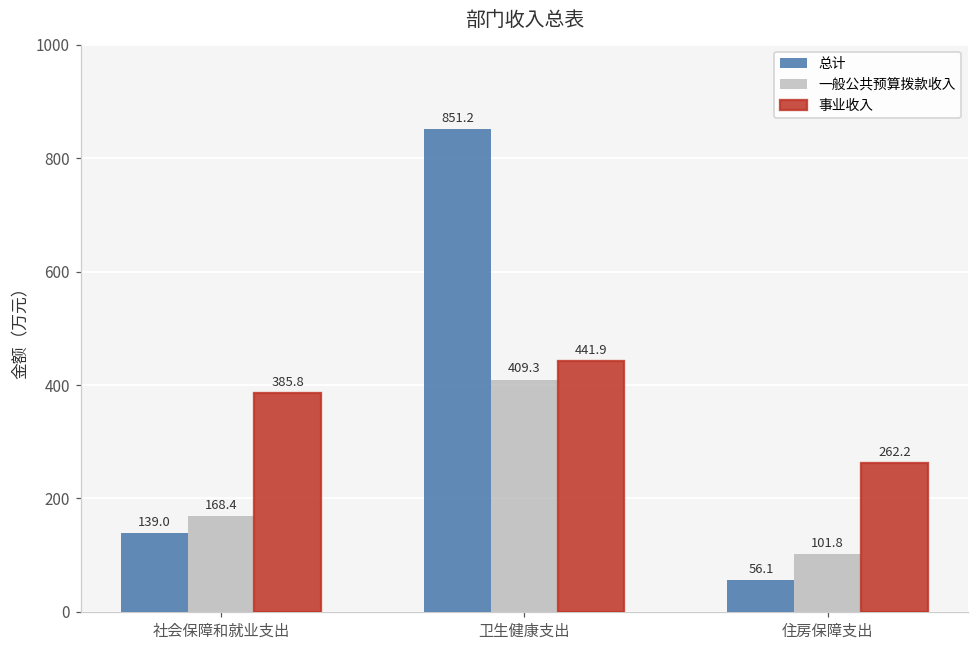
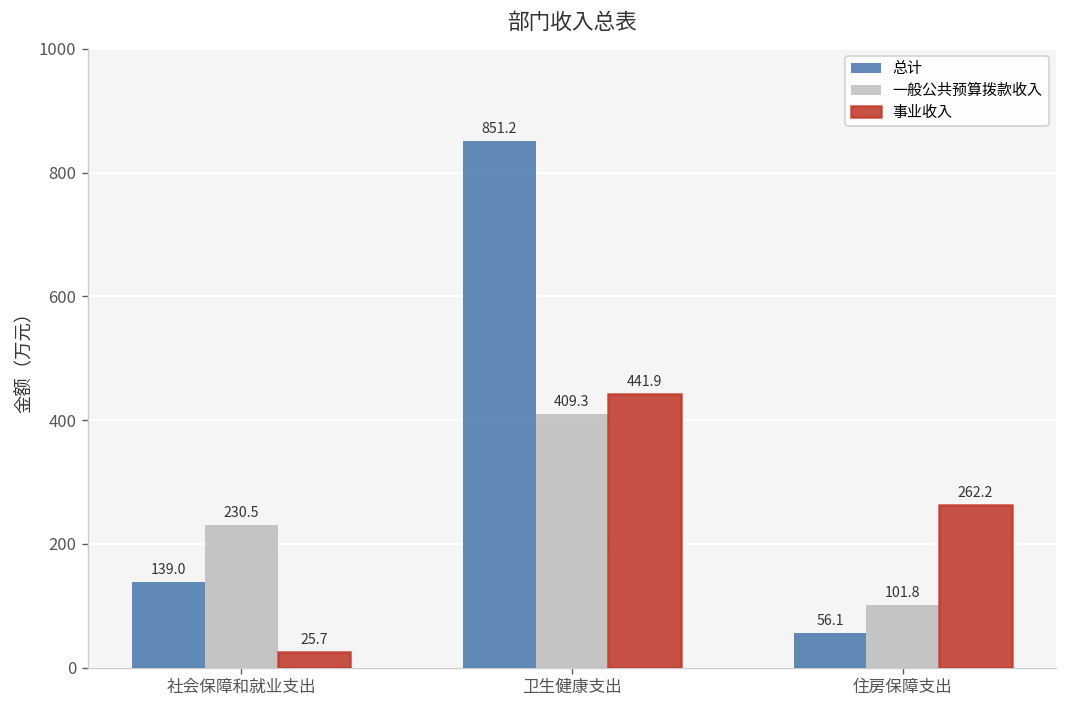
  {
    "总计": {
      "社会保障和就业支出": 139.0,
      "卫生健康支出": 851.2,
      "住房保障支出": 56.1
    },
    "一般公共预算拨款收入": {
-     "社会保障和就业支出": 168.4,
+     "社会保障和就业支出": 230.5,
      "卫生健康支出": 409.3,
      "住房保障支出": 101.8
    },
    "事业收入": {
-     "社会保障和就业支出": 385.8,
+     "社会保障和就业支出": 25.7,
      "卫生健康支出": 441.9,
      "住房保障支出": 262.2
    }
  }
